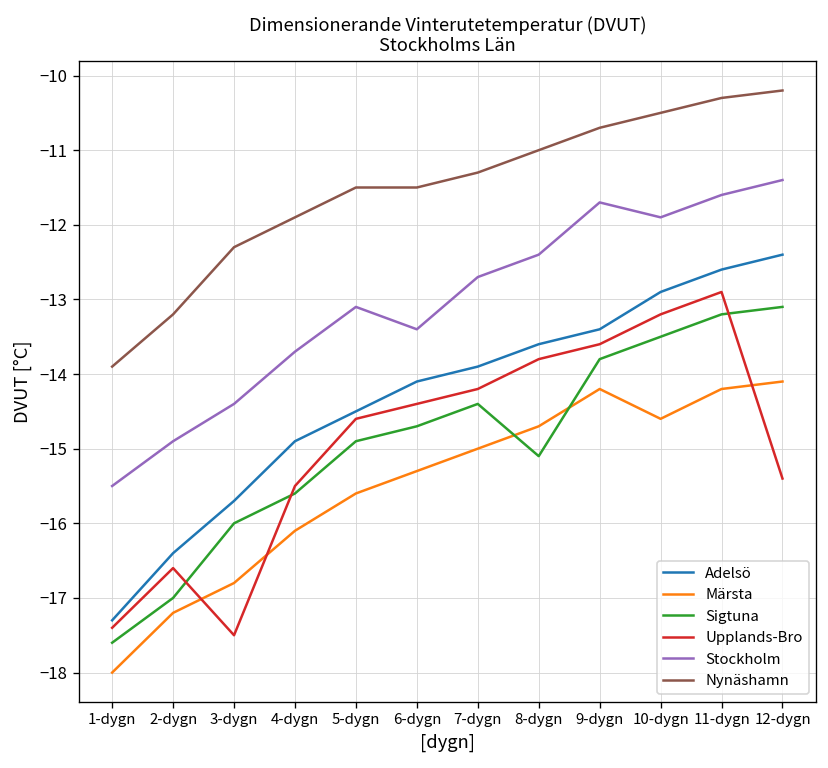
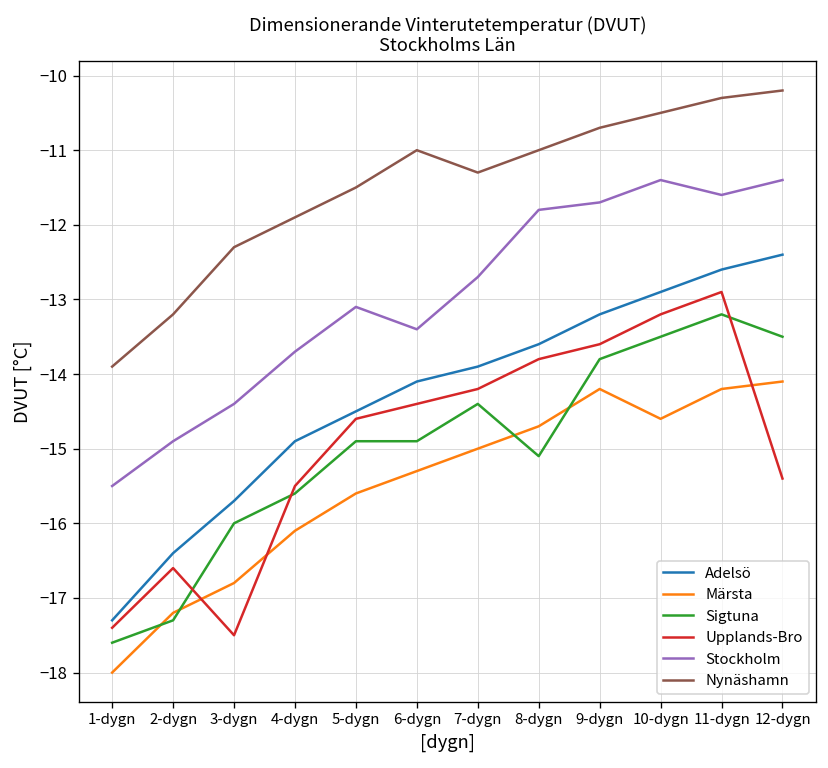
  {
    "Adelsö": {
      "1-dygn": -17.3,
      "2-dygn": -16.4,
      "3-dygn": -15.7,
      "4-dygn": -14.9,
      "5-dygn": -14.5,
      "6-dygn": -14.1,
      "7-dygn": -13.9,
      "8-dygn": -13.6,
-     "9-dygn": -13.4,
+     "9-dygn": -13.2,
      "10-dygn": -12.9,
      "11-dygn": -12.6,
      "12-dygn": -12.4
    },
    "Märsta": {
      "1-dygn": -18.0,
      "2-dygn": -17.2,
      "3-dygn": -16.8,
      "4-dygn": -16.1,
      "5-dygn": -15.6,
      "6-dygn": -15.3,
      "7-dygn": -15.0,
      "8-dygn": -14.7,
      "9-dygn": -14.2,
      "10-dygn": -14.6,
      "11-dygn": -14.2,
      "12-dygn": -14.1
    },
    "Sigtuna": {
      "1-dygn": -17.6,
-     "2-dygn": -17.0,
+     "2-dygn": -17.3,
      "3-dygn": -16.0,
      "4-dygn": -15.6,
      "5-dygn": -14.9,
-     "6-dygn": -14.7,
+     "6-dygn": -14.9,
      "7-dygn": -14.4,
      "8-dygn": -15.1,
      "9-dygn": -13.8,
      "10-dygn": -13.5,
      "11-dygn": -13.2,
-     "12-dygn": -13.1
+     "12-dygn": -13.5
    },
    "Upplands-Bro": {
      "1-dygn": -17.4,
      "2-dygn": -16.6,
      "3-dygn": -17.5,
      "4-dygn": -15.5,
      "5-dygn": -14.6,
      "6-dygn": -14.4,
      "7-dygn": -14.2,
      "8-dygn": -13.8,
      "9-dygn": -13.6,
      "10-dygn": -13.2,
      "11-dygn": -12.9,
      "12-dygn": -15.4
    },
    "Stockholm": {
      "1-dygn": -15.5,
      "2-dygn": -14.9,
      "3-dygn": -14.4,
      "4-dygn": -13.7,
      "5-dygn": -13.1,
      "6-dygn": -13.4,
      "7-dygn": -12.7,
-     "8-dygn": -12.4,
+     "8-dygn": -11.8,
      "9-dygn": -11.7,
-     "10-dygn": -11.9,
+     "10-dygn": -11.4,
      "11-dygn": -11.6,
      "12-dygn": -11.4
    },
    "Nynäshamn": {
      "1-dygn": -13.9,
      "2-dygn": -13.2,
      "3-dygn": -12.3,
      "4-dygn": -11.9,
      "5-dygn": -11.5,
-     "6-dygn": -11.5,
+     "6-dygn": -11.0,
      "7-dygn": -11.3,
      "8-dygn": -11.0,
      "9-dygn": -10.7,
      "10-dygn": -10.5,
      "11-dygn": -10.3,
      "12-dygn": -10.2
    }
  }
